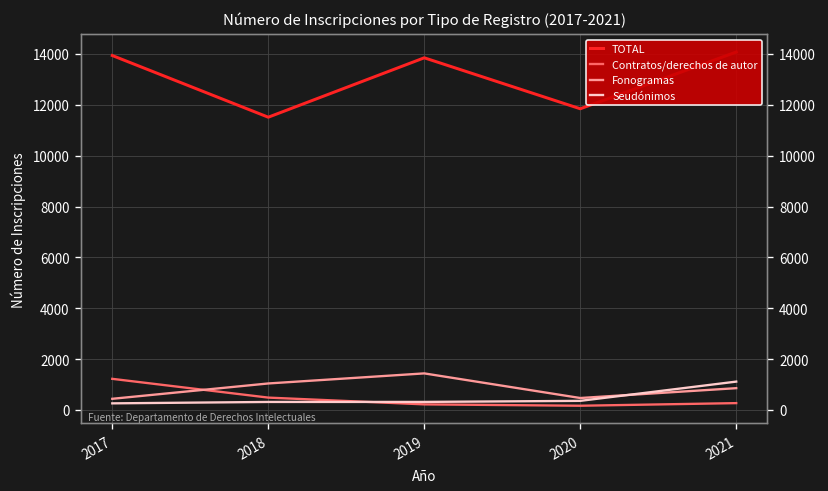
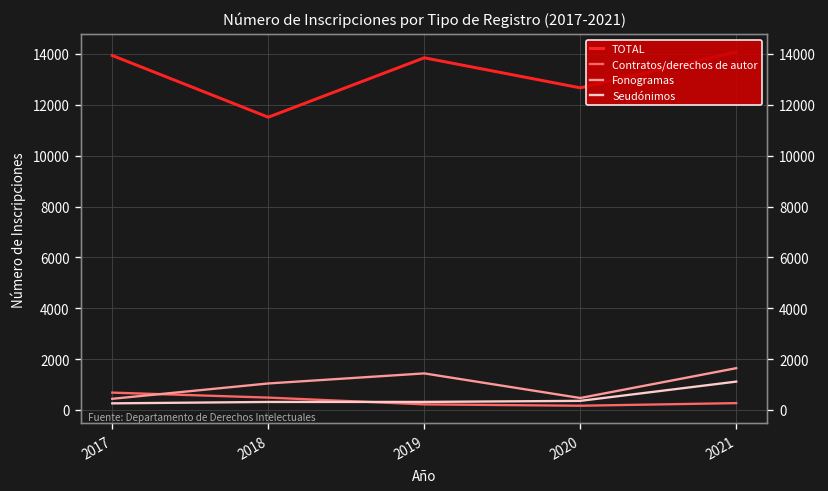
  {
    "TOTAL": {
      "2017": 13900,
      "2018": 11500,
      "2019": 13800,
-     "2020": 11800
+     "2020": 12700
    },
    "Contratos/derechos de autor": {
-     "2017": 1200,
+     "2017": 700,
      "2018": 500,
      "2020": 200,
      "2021": 300
    },
    "Fonogramas": {
      "2017": 400,
      "2018": 1000,
      "2019": 1400,
-     "2021": 900
+     "2021": 1600
    },
    "Seudónimos": {
      "2017": 300,
      "2018": 300,
      "2021": 1100
    }
  }
